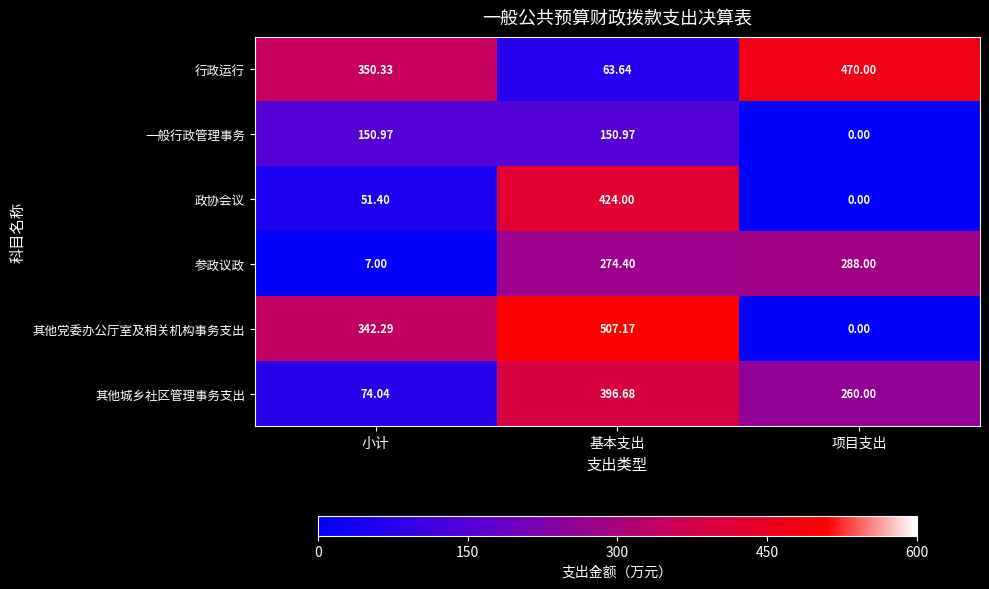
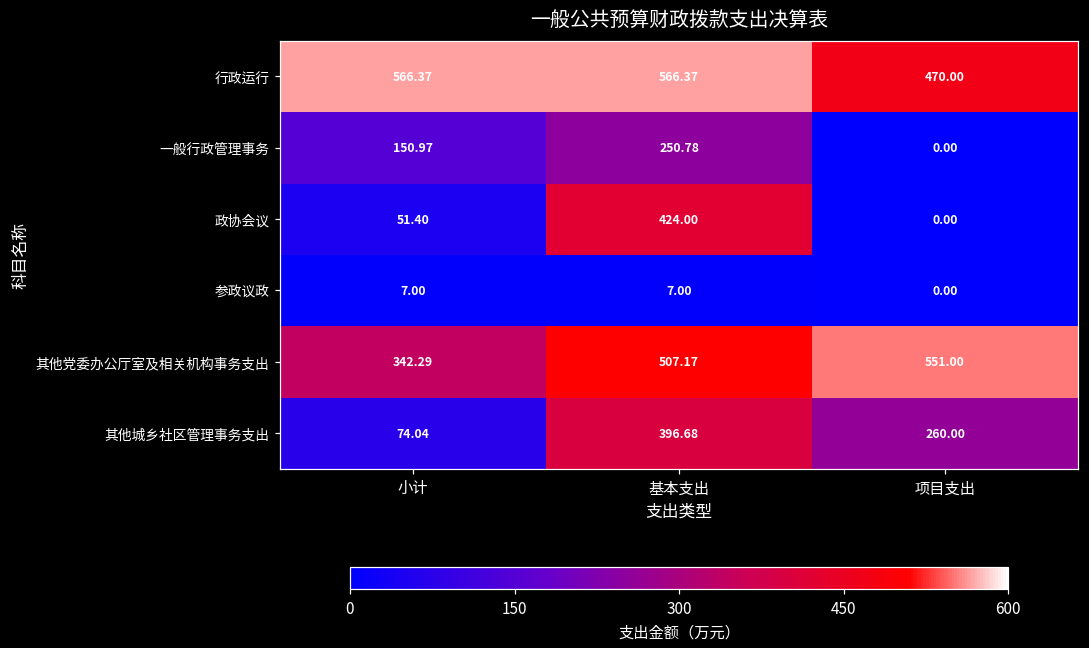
  {
    "行政运行": {
-     "小计": 350.33,
-     "基本支出": 63.64,
+     "小计": 566.37,
+     "基本支出": 566.37,
      "项目支出": 470.00
    },
    "一般行政管理事务": {
      "小计": 150.97,
-     "基本支出": 150.97,
+     "基本支出": 250.78,
      "项目支出": 0.00
    },
    "政协会议": {
      "小计": 51.40,
      "基本支出": 424.00,
      "项目支出": 0.00
    },
    "参政议政": {
      "小计": 7.00,
-     "基本支出": 274.40,
-     "项目支出": 288.00
+     "基本支出": 7.00,
+     "项目支出": 0.00
    },
    "其他党委办公厅室及相关机构事务支出": {
      "小计": 342.29,
      "基本支出": 507.17,
-     "项目支出": 0.00
+     "项目支出": 551.00
    },
    "其他城乡社区管理事务支出": {
      "小计": 74.04,
      "基本支出": 396.68,
      "项目支出": 260.00
    }
  }
